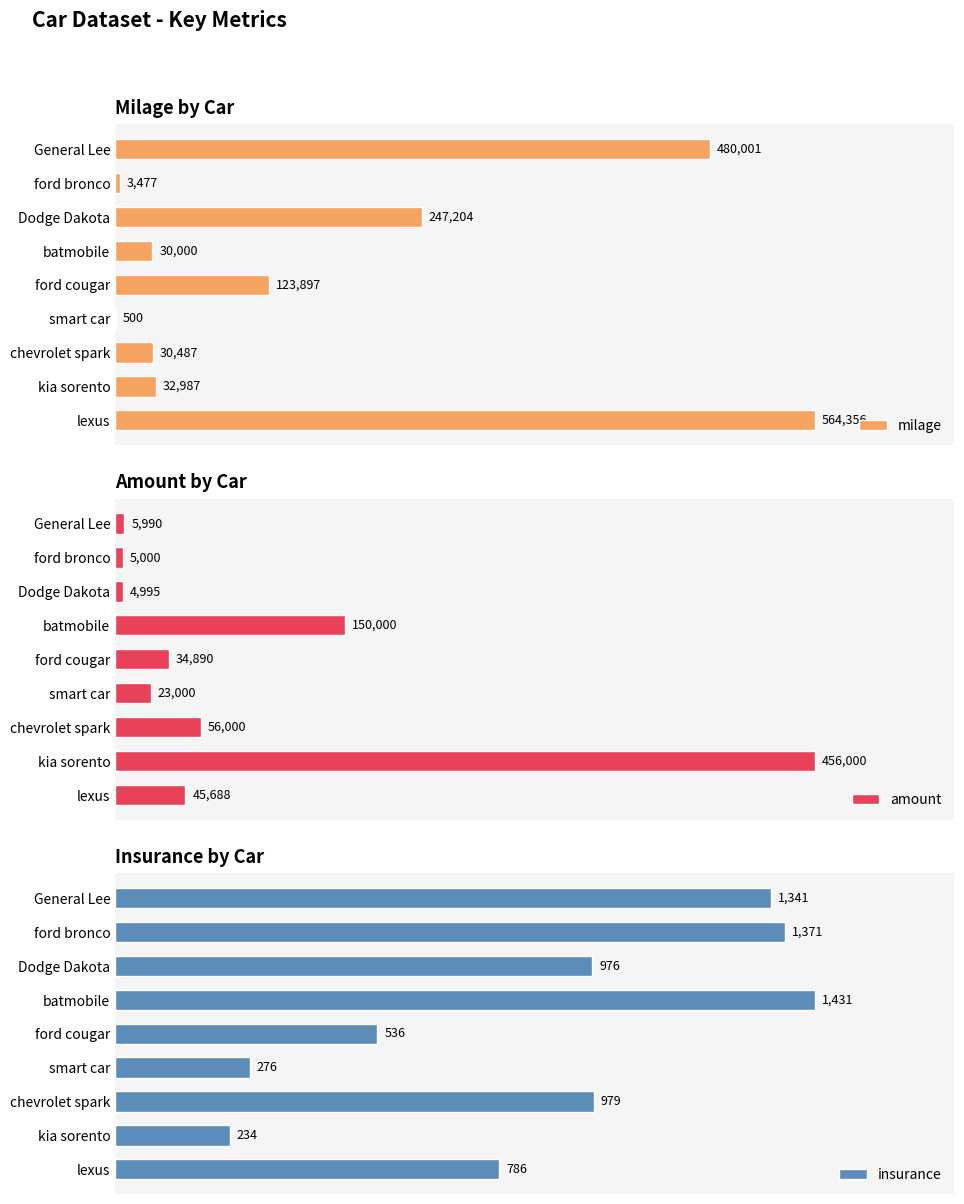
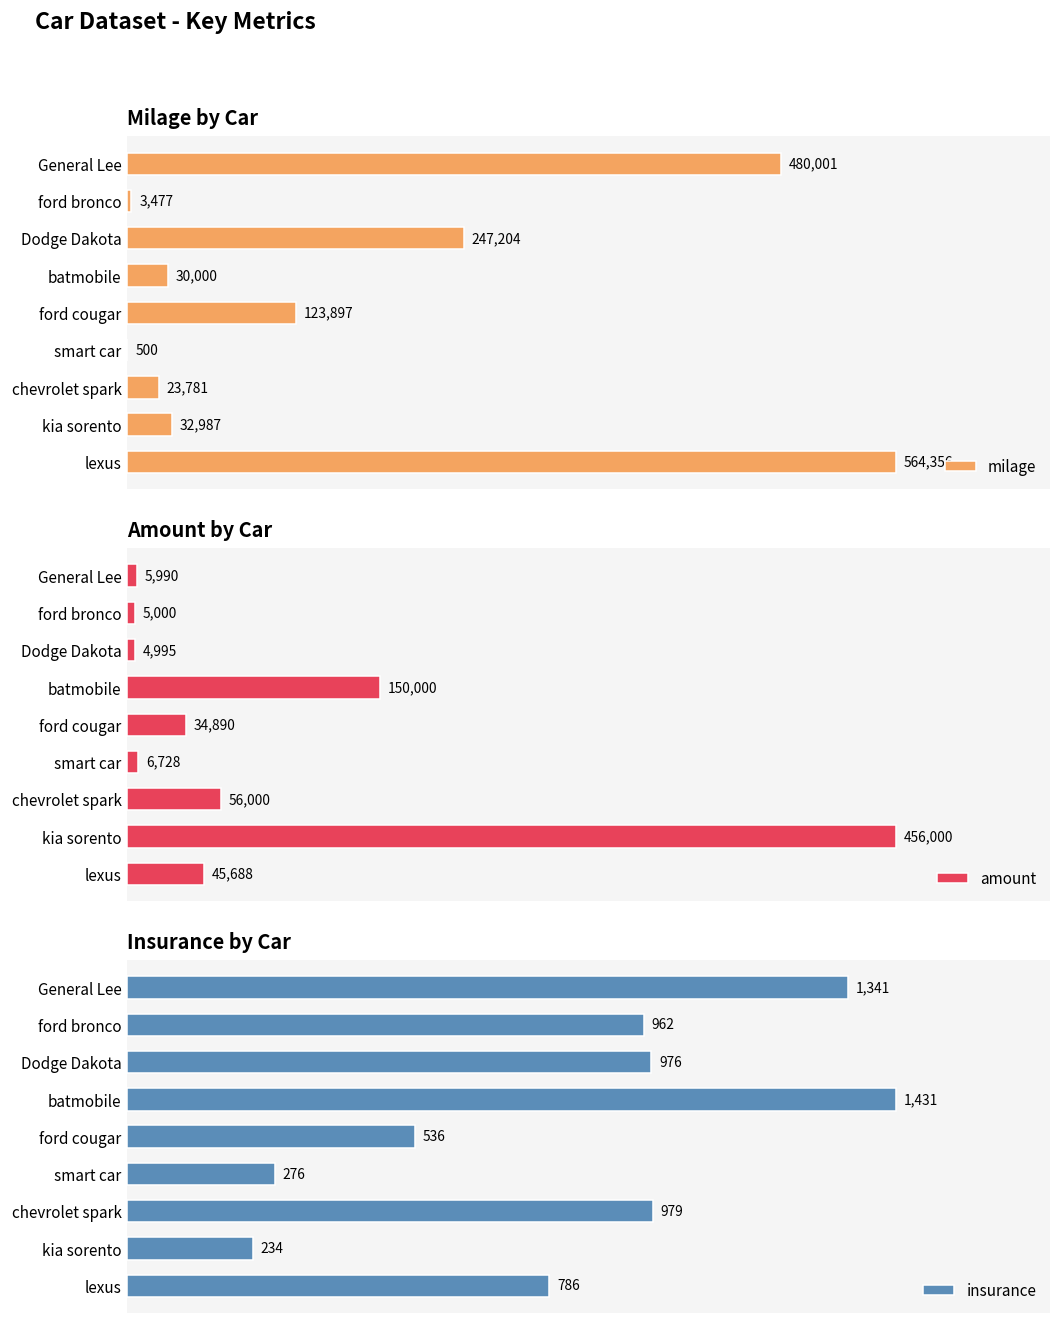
  {
    "Milage by Car": {
      "General Lee": "480,001",
      "ford bronco": "3,477",
      "Dodge Dakota": "247,204",
      "batmobile": "30,000",
      "ford cougar": "123,897",
      "smart car": "500",
-     "chevrolet spark": "30,487",
+     "chevrolet spark": "23,781",
      "kia sorento": "32,987",
      "lexus": "564,356"
    },
    "Amount by Car": {
      "General Lee": "5,990",
      "ford bronco": "5,000",
      "Dodge Dakota": "4,995",
      "batmobile": "150,000",
      "ford cougar": "34,890",
-     "smart car": "23,000",
+     "smart car": "6,728",
      "chevrolet spark": "56,000",
      "kia sorento": "456,000",
      "lexus": "45,688"
    },
    "Insurance by Car": {
      "General Lee": "1,341",
-     "ford bronco": "1,371",
+     "ford bronco": "962",
      "Dodge Dakota": "976",
      "batmobile": "1,431",
      "ford cougar": "536",
      "smart car": "276",
      "chevrolet spark": "979",
      "kia sorento": "234",
      "lexus": "786"
    }
  }
